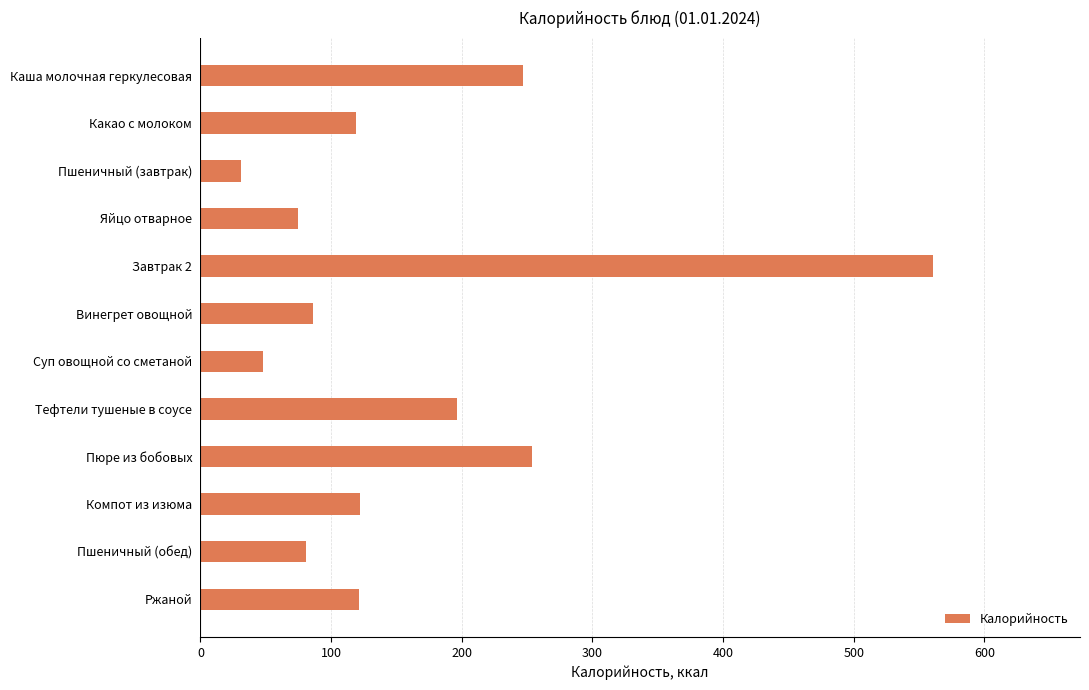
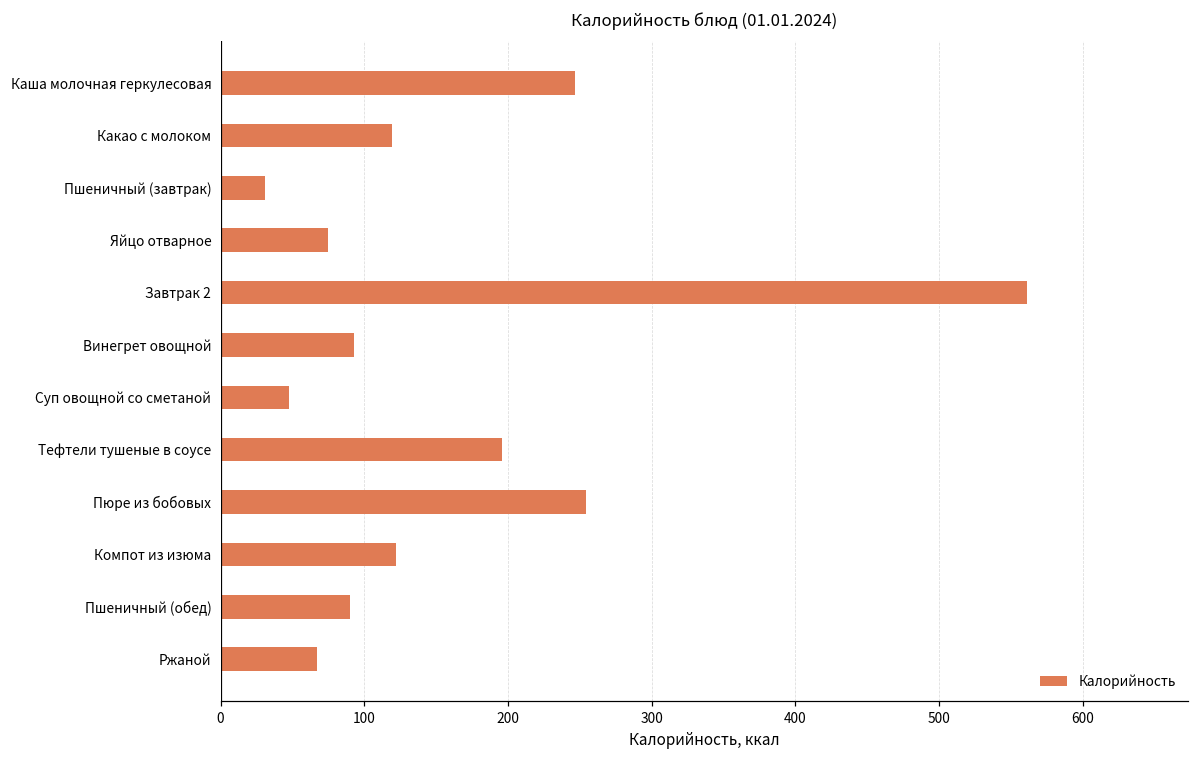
  {
    "Каша молочная геркулесовая": 247,
    "Какао с молоком": 119,
    "Пшеничный (завтрак)": 31,
    "Яйцо отварное": 75,
    "Завтрак 2": 561,
-   "Винегрет овощной": 86,
+   "Винегрет овощной": 93,
    "Суп овощной со сметаной": 48,
    "Тефтели тушеные в соусе": 196,
    "Пюре из бобовых": 254,
    "Компот из изюма": 122,
-   "Пшеничный (обед)": 81,
-   "Ржаной": 121
+   "Пшеничный (обед)": 90,
+   "Ржаной": 67
  }
